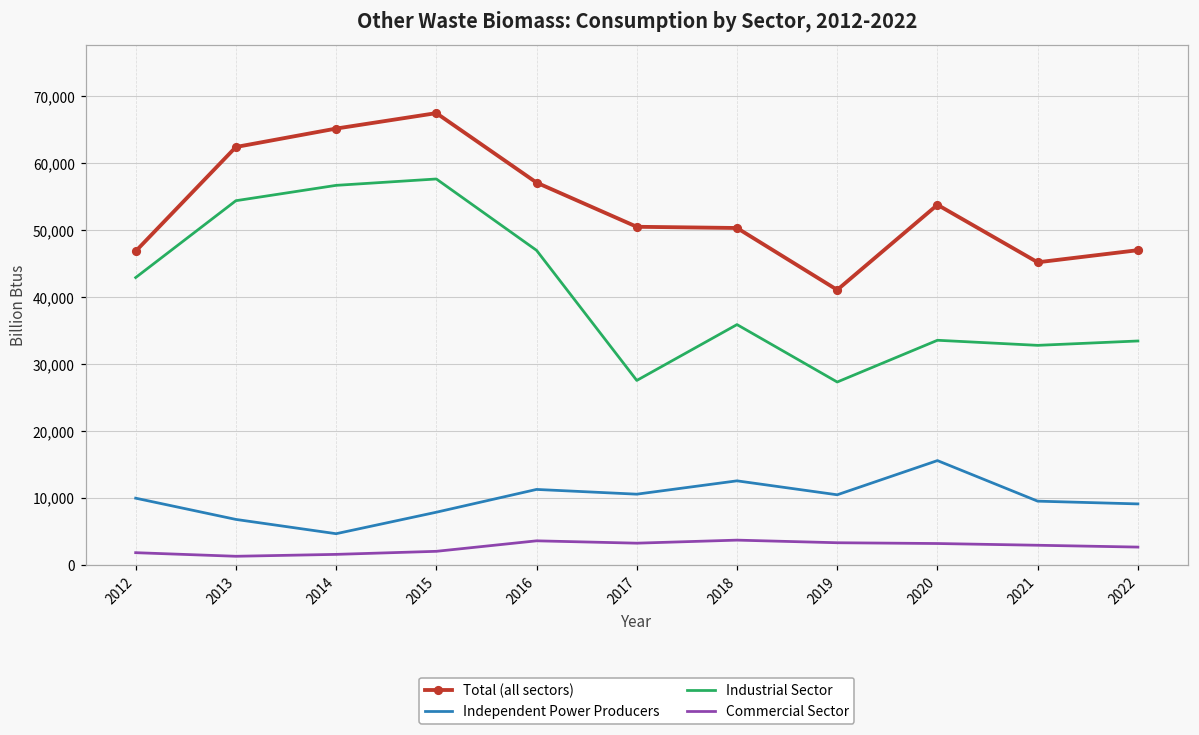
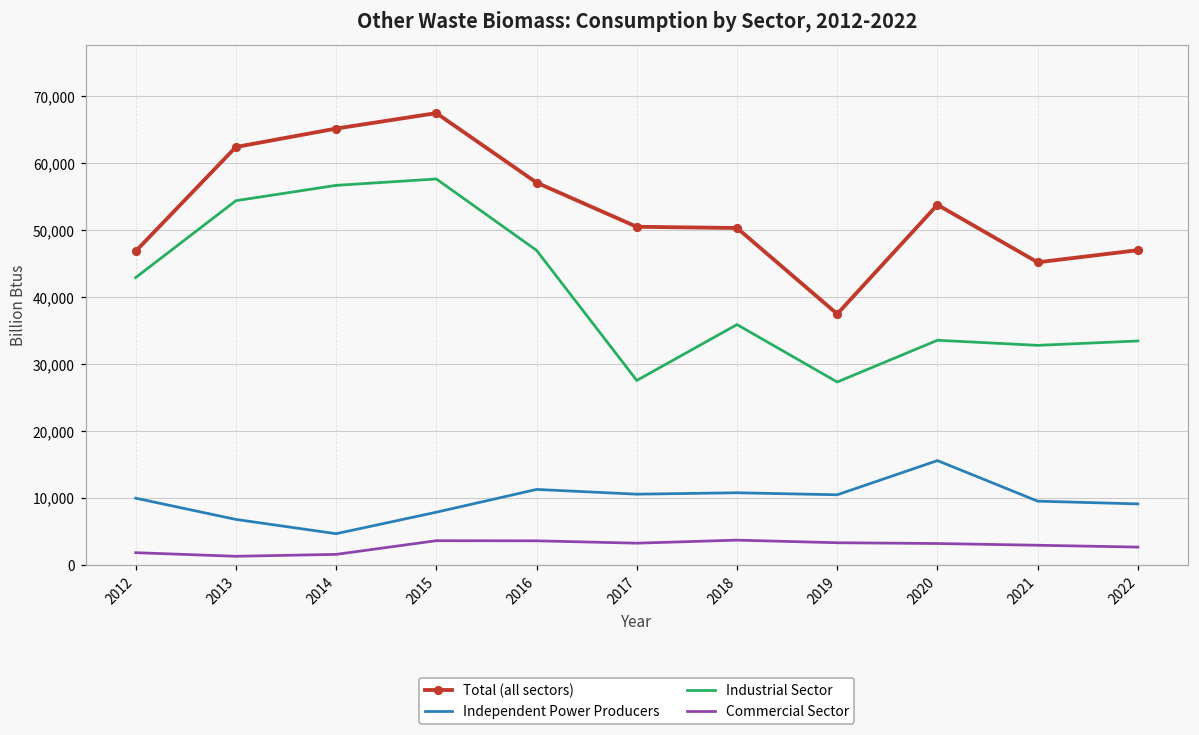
  {
    "Total (all sectors)": {
      "2012": "47,000",
      "2013": "62,000",
      "2014": "65,000",
      "2015": "68,000",
      "2016": "57,000",
      "2017": "51,000",
      "2018": "50,000",
-     "2019": "41,000",
+     "2019": "37,000",
      "2020": "54,000",
      "2021": "45,000",
      "2022": "47,000"
    },
    "Independent Power Producers": {
      "2012": "10,000",
      "2013": "7,000",
      "2014": "5,000",
      "2015": "8,000",
      "2016": "11,000",
      "2017": "11,000",
-     "2018": "13,000",
+     "2018": "11,000",
      "2019": "10,000",
      "2020": "16,000",
      "2021": "9,000",
      "2022": "9,000"
    },
    "Industrial Sector": {
      "2012": "43,000",
      "2013": "54,000",
      "2014": "57,000",
      "2015": "58,000",
      "2016": "47,000",
      "2017": "28,000",
      "2018": "36,000",
      "2019": "27,000",
      "2020": "34,000",
      "2021": "33,000",
      "2022": "33,000"
    },
    "Commercial Sector": {
      "2012": "2,000",
      "2013": "1,000",
      "2014": "2,000",
-     "2015": "2,000",
+     "2015": "4,000",
      "2016": "4,000",
      "2017": "3,000",
      "2018": "4,000",
      "2019": "3,000",
      "2020": "3,000",
      "2021": "3,000",
      "2022": "3,000"
    }
  }
